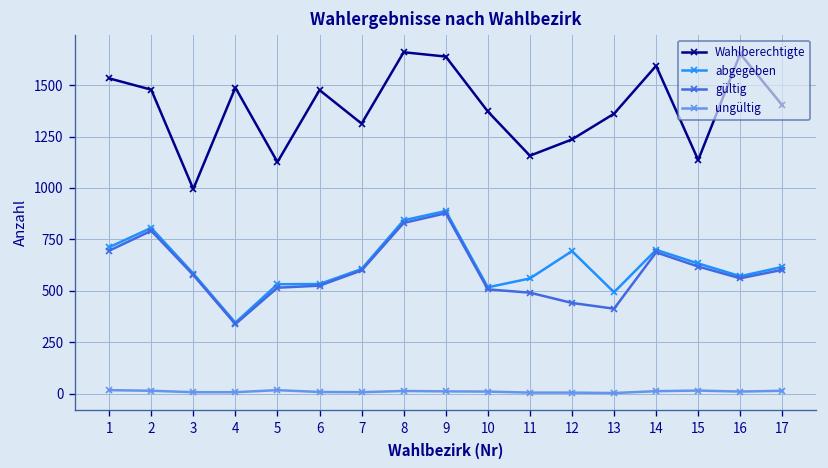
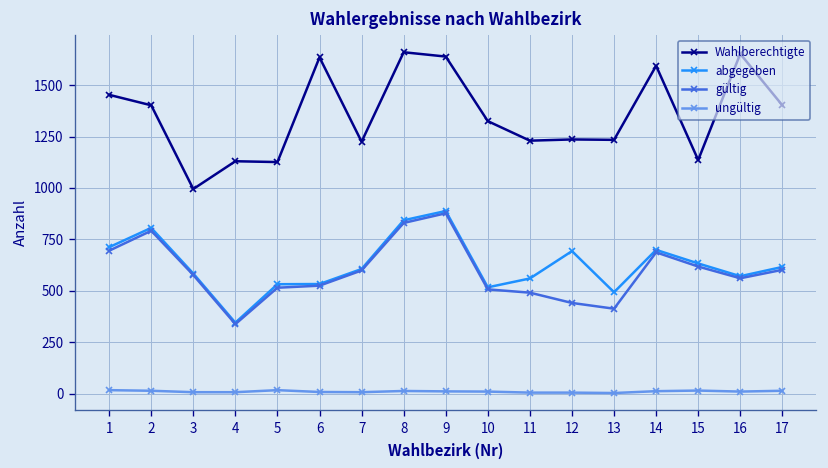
  {
    "Wahlberechtigte": {
-     "1": 1530,
-     "2": 1480,
+     "1": 1450,
+     "2": 1400,
      "3": 1000,
-     "4": 1490,
+     "4": 1130,
      "5": 1130,
-     "6": 1480,
-     "7": 1310,
+     "6": 1640,
+     "7": 1230,
      "8": 1660,
      "9": 1640,
-     "10": 1370,
-     "11": 1160,
+     "10": 1330,
+     "11": 1230,
      "12": 1240,
-     "13": 1360,
+     "13": 1230,
      "14": 1590,
      "15": 1140
    },
    "abgegeben": {
      "1": 710,
      "5": 530,
      "11": 560,
      "12": 690,
      "13": 490,
      "15": 630
    }
  }
